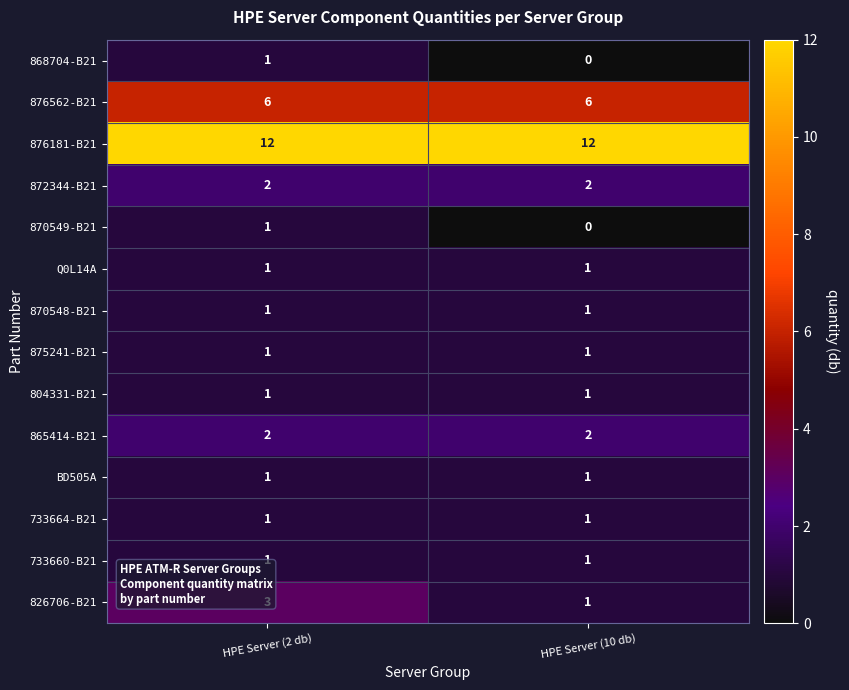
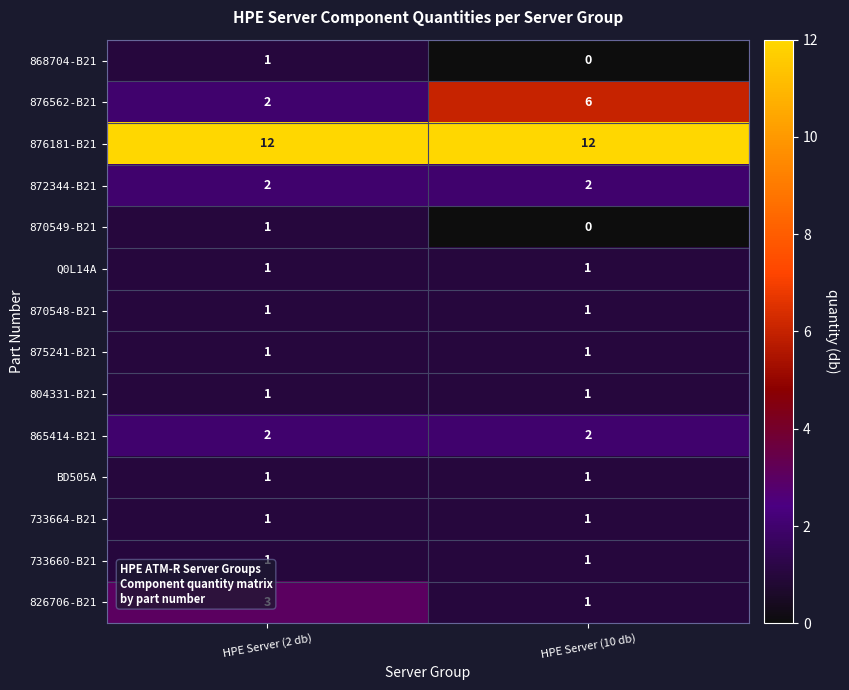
  {
    "868704-B21": {
      "HPE Server (2 db)": 1,
      "HPE Server (10 db)": 0
    },
    "876562-B21": {
-     "HPE Server (2 db)": 6,
+     "HPE Server (2 db)": 2,
      "HPE Server (10 db)": 6
    },
    "876181-B21": {
      "HPE Server (2 db)": 12,
      "HPE Server (10 db)": 12
    },
    "872344-B21": {
      "HPE Server (2 db)": 2,
      "HPE Server (10 db)": 2
    },
    "870549-B21": {
      "HPE Server (2 db)": 1,
      "HPE Server (10 db)": 0
    },
    "Q0L14A": {
      "HPE Server (2 db)": 1,
      "HPE Server (10 db)": 1
    },
    "870548-B21": {
      "HPE Server (2 db)": 1,
      "HPE Server (10 db)": 1
    },
    "875241-B21": {
      "HPE Server (2 db)": 1,
      "HPE Server (10 db)": 1
    },
    "804331-B21": {
      "HPE Server (2 db)": 1,
      "HPE Server (10 db)": 1
    },
    "865414-B21": {
      "HPE Server (2 db)": 2,
      "HPE Server (10 db)": 2
    },
    "BD505A": {
      "HPE Server (2 db)": 1,
      "HPE Server (10 db)": 1
    },
    "733664-B21": {
      "HPE Server (2 db)": 1,
      "HPE Server (10 db)": 1
    },
    "733660-B21": {
      "HPE Server (10 db)": 1
    },
    "826706-B21": {
      "HPE Server (10 db)": 1
    }
  }
